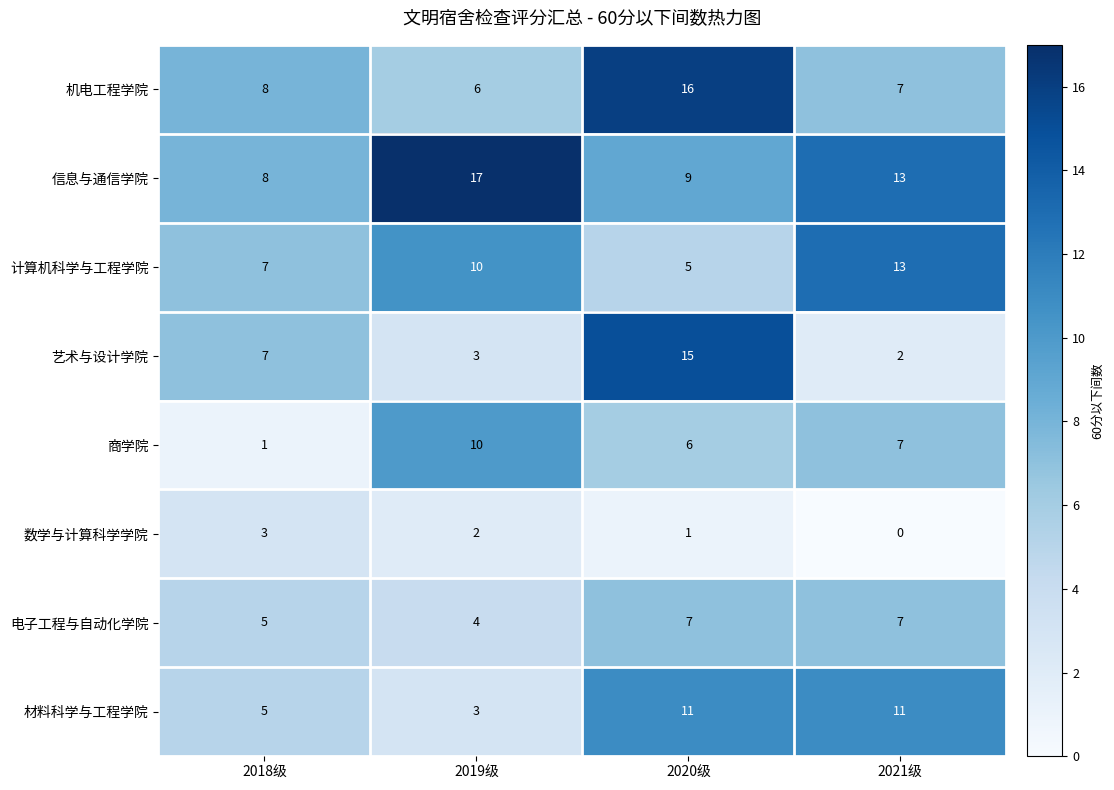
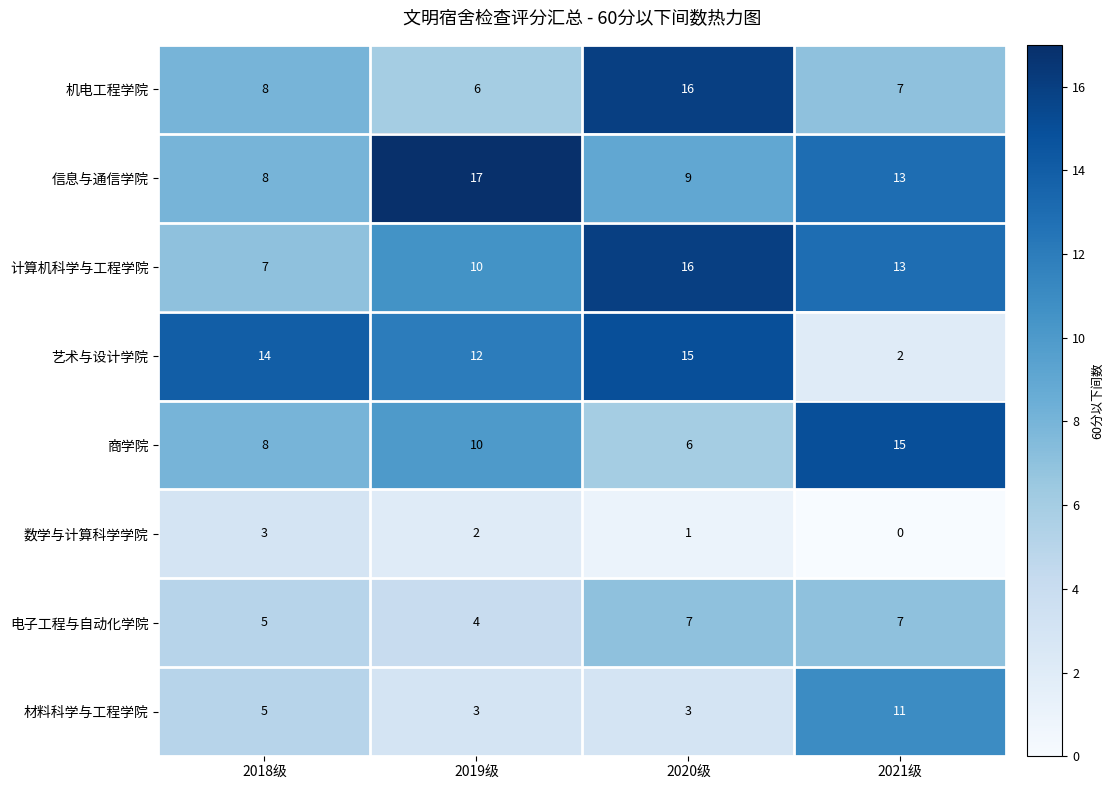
  {
    "机电工程学院": {
      "2018级": 8,
      "2019级": 6,
      "2020级": 16,
      "2021级": 7
    },
    "信息与通信学院": {
      "2018级": 8,
      "2019级": 17,
      "2020级": 9,
      "2021级": 13
    },
    "计算机科学与工程学院": {
      "2018级": 7,
      "2019级": 10,
-     "2020级": 5,
+     "2020级": 16,
      "2021级": 13
    },
    "艺术与设计学院": {
-     "2018级": 7,
-     "2019级": 3,
+     "2018级": 14,
+     "2019级": 12,
      "2020级": 15,
      "2021级": 2
    },
    "商学院": {
-     "2018级": 1,
+     "2018级": 8,
      "2019级": 10,
      "2020级": 6,
-     "2021级": 7
+     "2021级": 15
    },
    "数学与计算科学学院": {
      "2018级": 3,
      "2019级": 2,
      "2020级": 1,
      "2021级": 0
    },
    "电子工程与自动化学院": {
      "2018级": 5,
      "2019级": 4,
      "2020级": 7,
      "2021级": 7
    },
    "材料科学与工程学院": {
      "2018级": 5,
      "2019级": 3,
-     "2020级": 11,
+     "2020级": 3,
      "2021级": 11
    }
  }
